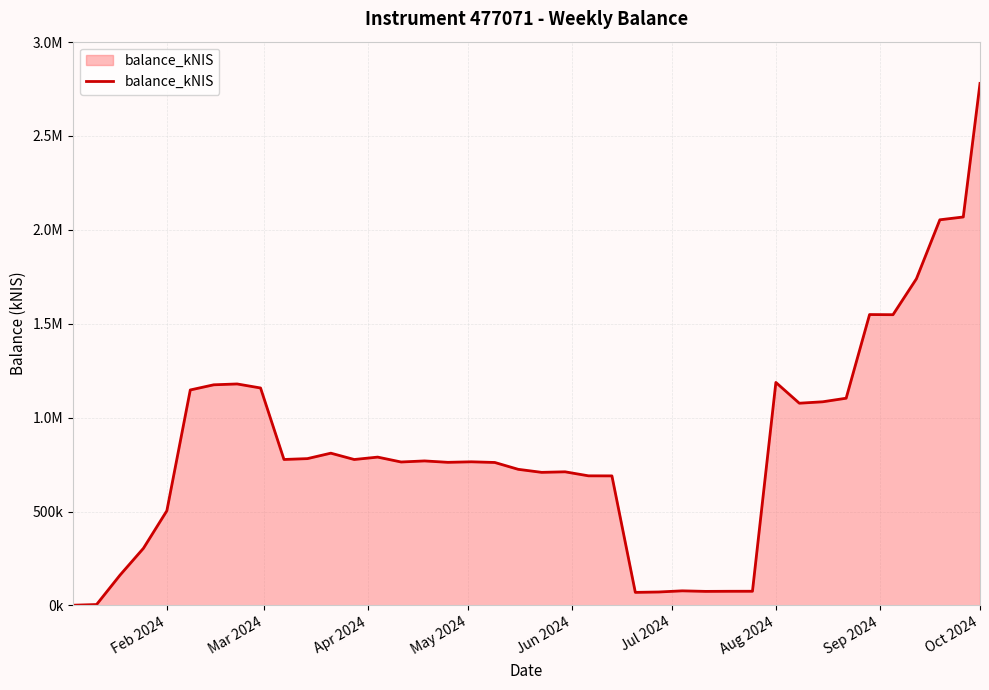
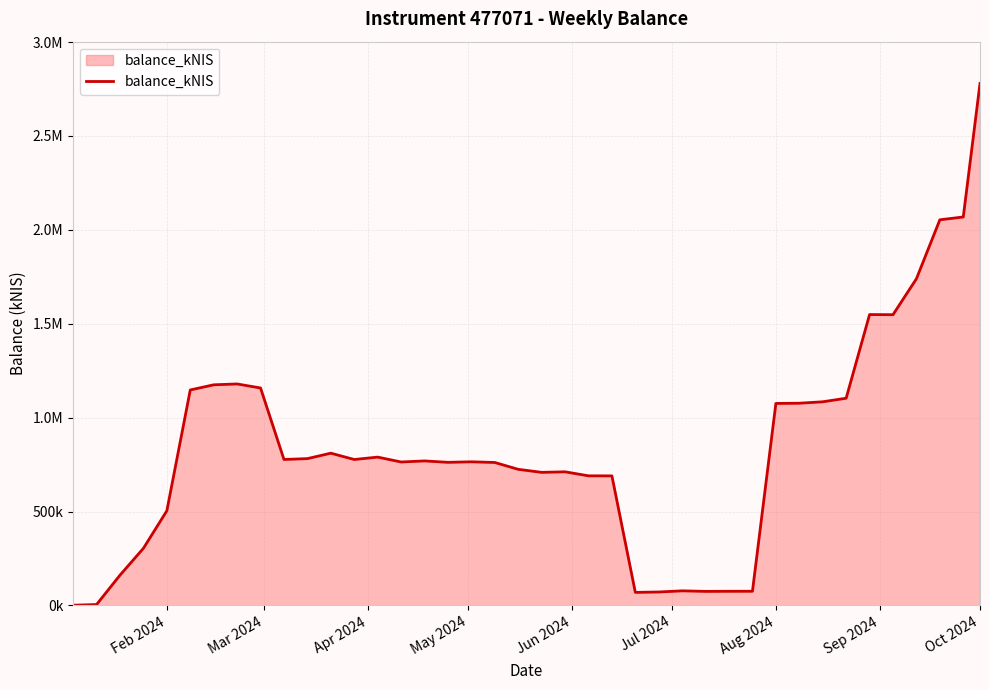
  {
    "Feb 2024": 500000,
-   "Aug 2024": 1190000,
+   "Aug 2024": 1080000,
    "Oct 2024": 2780000
  }
